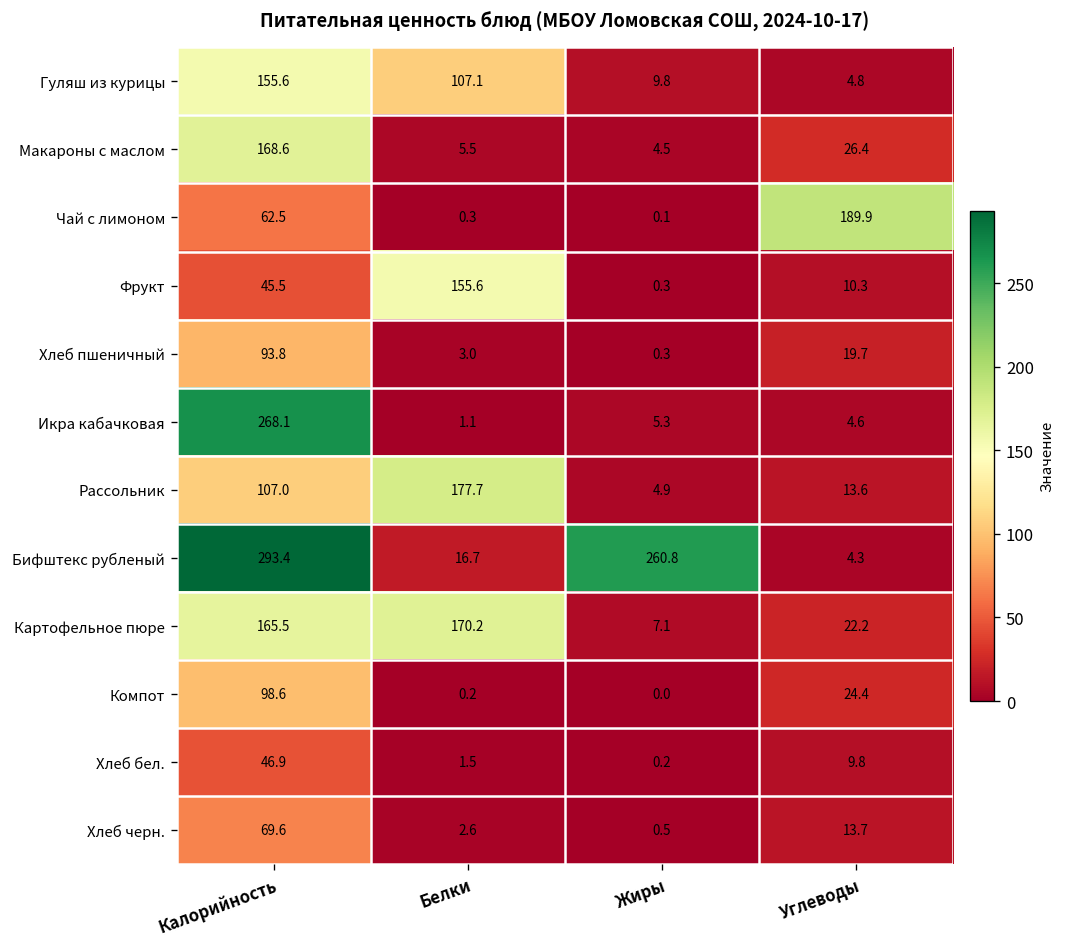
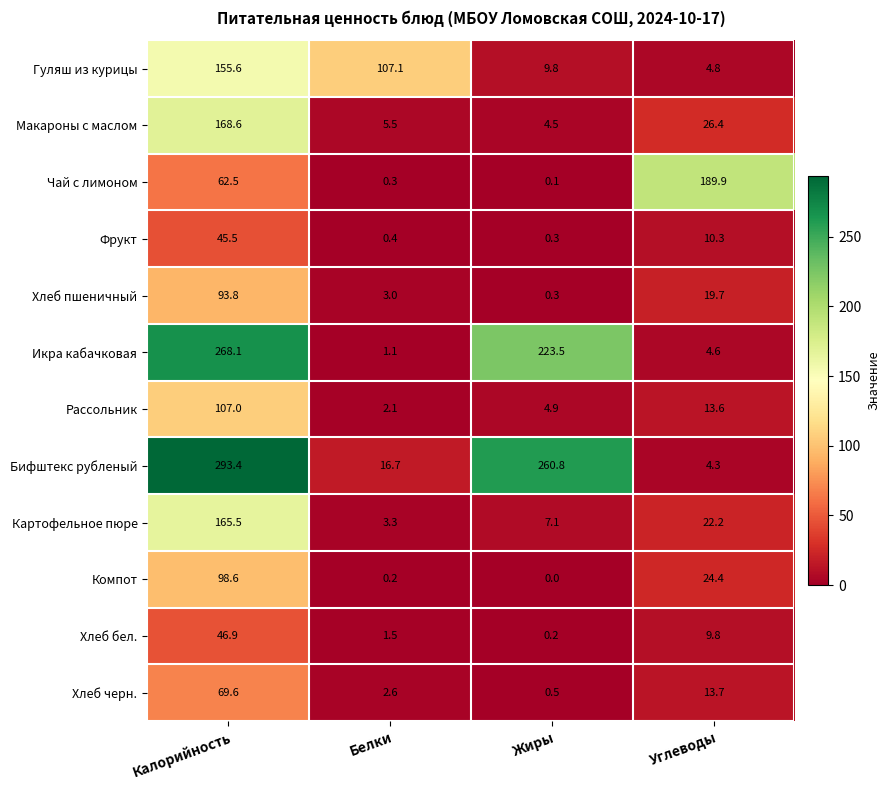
  {
    "Гуляш из курицы": {
      "Калорийность": 155.6,
      "Белки": 107.1,
      "Жиры": 9.8,
      "Углеводы": 4.8
    },
    "Макароны с маслом": {
      "Калорийность": 168.6,
      "Белки": 5.5,
      "Жиры": 4.5,
      "Углеводы": 26.4
    },
    "Чай с лимоном": {
      "Калорийность": 62.5,
      "Белки": 0.3,
      "Жиры": 0.1,
      "Углеводы": 189.9
    },
    "Фрукт": {
      "Калорийность": 45.5,
-     "Белки": 155.6,
+     "Белки": 0.4,
      "Жиры": 0.3,
      "Углеводы": 10.3
    },
    "Хлеб пшеничный": {
      "Калорийность": 93.8,
      "Белки": 3.0,
      "Жиры": 0.3,
      "Углеводы": 19.7
    },
    "Икра кабачковая": {
      "Калорийность": 268.1,
      "Белки": 1.1,
-     "Жиры": 5.3,
+     "Жиры": 223.5,
      "Углеводы": 4.6
    },
    "Рассольник": {
      "Калорийность": 107.0,
-     "Белки": 177.7,
+     "Белки": 2.1,
      "Жиры": 4.9,
      "Углеводы": 13.6
    },
    "Бифштекс рубленый": {
      "Калорийность": 293.4,
      "Белки": 16.7,
      "Жиры": 260.8,
      "Углеводы": 4.3
    },
    "Картофельное пюре": {
      "Калорийность": 165.5,
-     "Белки": 170.2,
+     "Белки": 3.3,
      "Жиры": 7.1,
      "Углеводы": 22.2
    },
    "Компот": {
      "Калорийность": 98.6,
      "Белки": 0.2,
      "Жиры": 0.0,
      "Углеводы": 24.4
    },
    "Хлеб бел.": {
      "Калорийность": 46.9,
      "Белки": 1.5,
      "Жиры": 0.2,
      "Углеводы": 9.8
    },
    "Хлеб черн.": {
      "Калорийность": 69.6,
      "Белки": 2.6,
      "Жиры": 0.5,
      "Углеводы": 13.7
    }
  }
